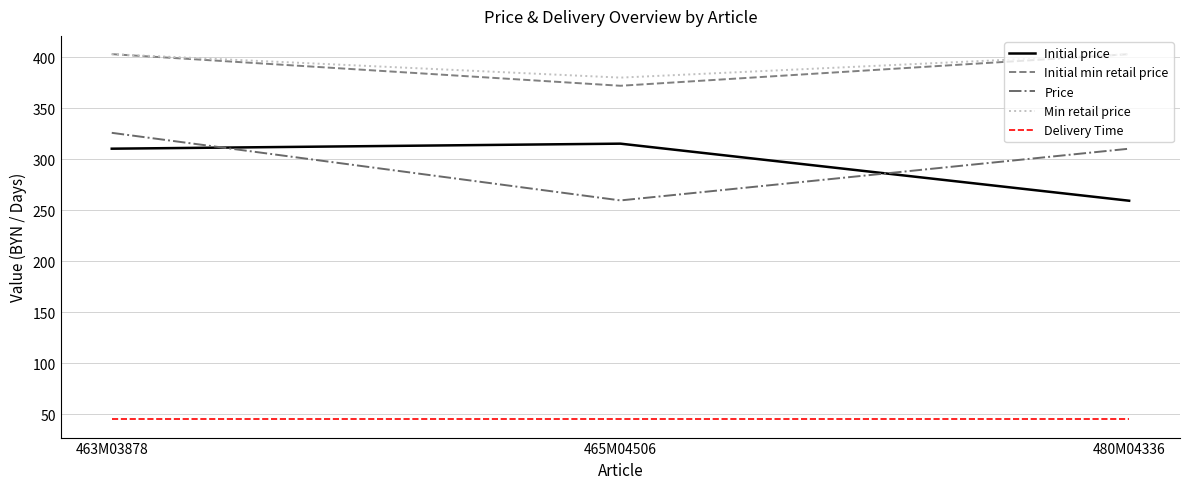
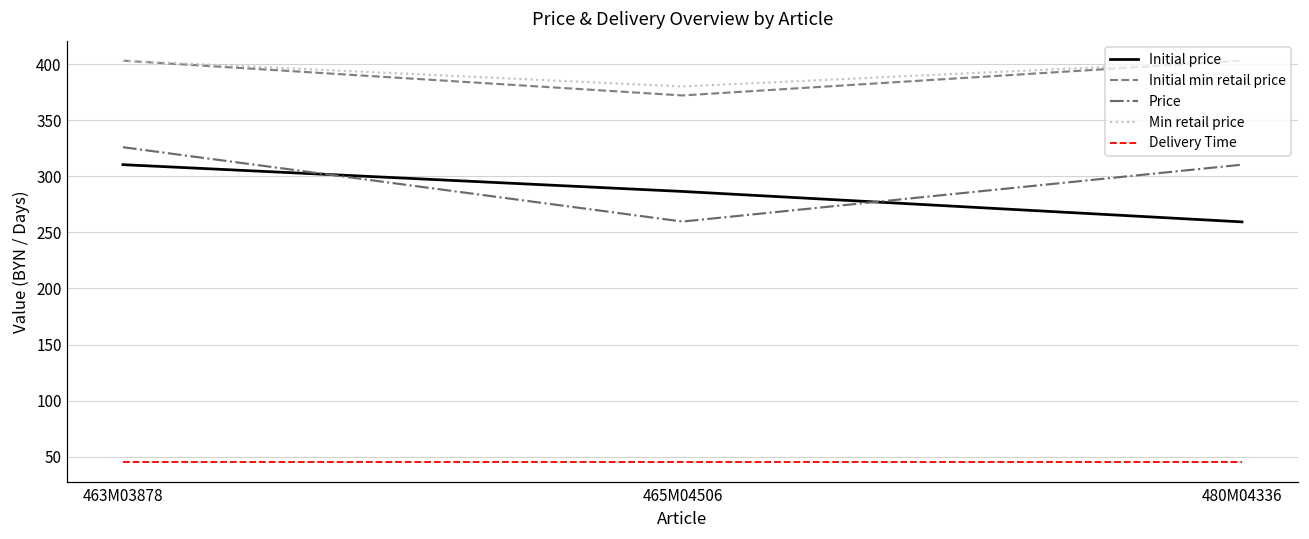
  {
    "Initial price": {
      "463M03878": 310,
-     "465M04506": 315,
+     "465M04506": 286,
      "480M04336": 259
    },
    "Min retail price": {
      "465M04506": 380
    },
    "Delivery Time": {
      "463M03878": 45,
      "465M04506": 45,
      "480M04336": 45
    }
  }
